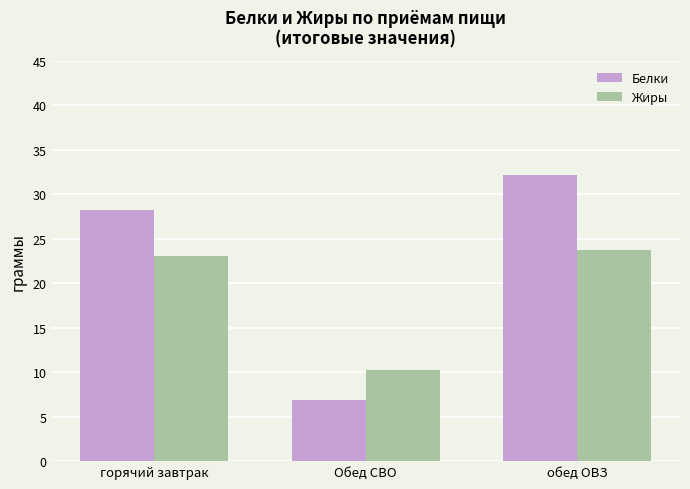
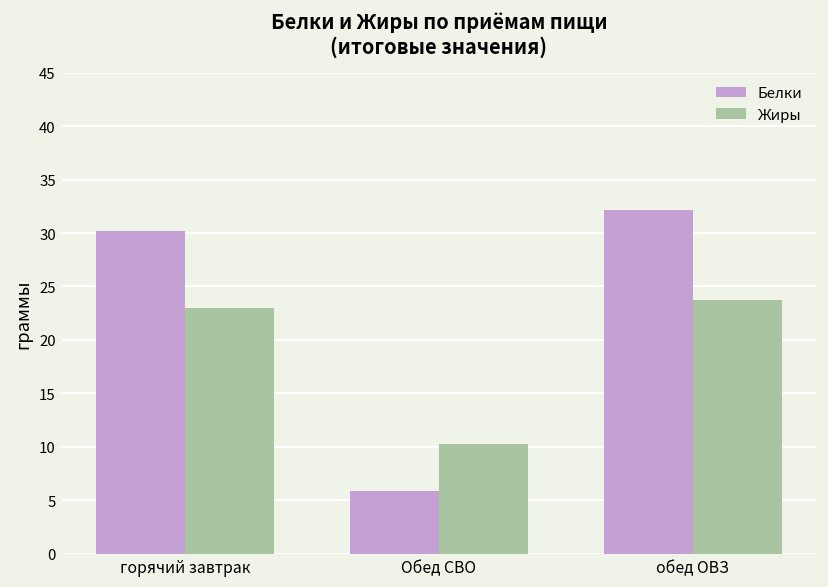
  {
    "Белки": {
-     "горячий завтрак": 28,
-     "Обед СВО": 7,
+     "горячий завтрак": 30,
+     "Обед СВО": 6,
      "обед ОВЗ": 32
    },
    "Жиры": {
      "горячий завтрак": 23,
      "Обед СВО": 10,
      "обед ОВЗ": 24
    }
  }
